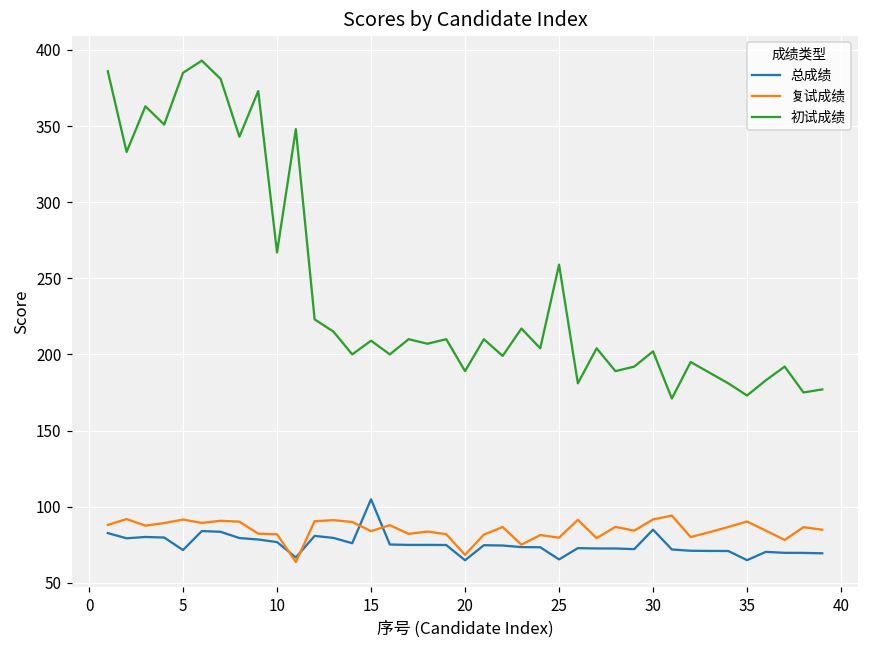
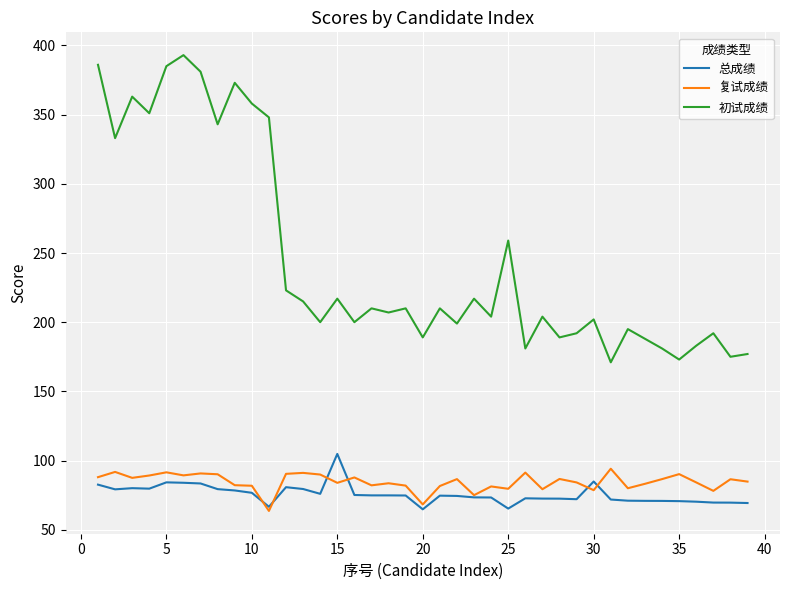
  {
    "总成绩": {
-     "5": 71,
+     "5": 84,
      "10": 77,
      "15": 105,
      "20": 65,
      "25": 65,
      "30": 85,
-     "35": 65
+     "35": 71
    },
    "复试成绩": {
      "5": 92,
      "10": 82,
      "15": 84,
      "20": 68,
      "25": 80,
-     "30": 92,
+     "30": 79,
      "35": 90
    },
    "初试成绩": {
      "5": 385,
-     "10": 267,
-     "15": 209,
+     "10": 358,
+     "15": 217,
      "20": 189,
      "25": 259,
      "30": 202,
      "35": 173
    }
  }
